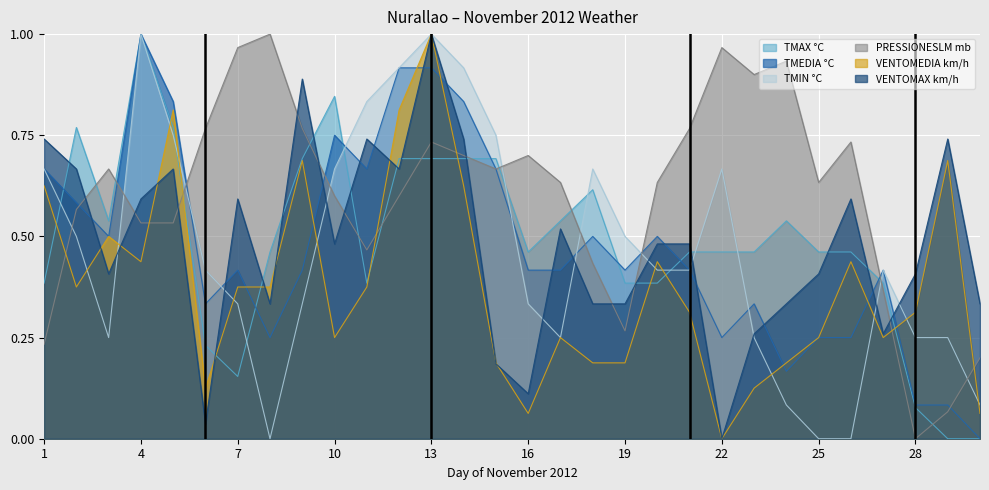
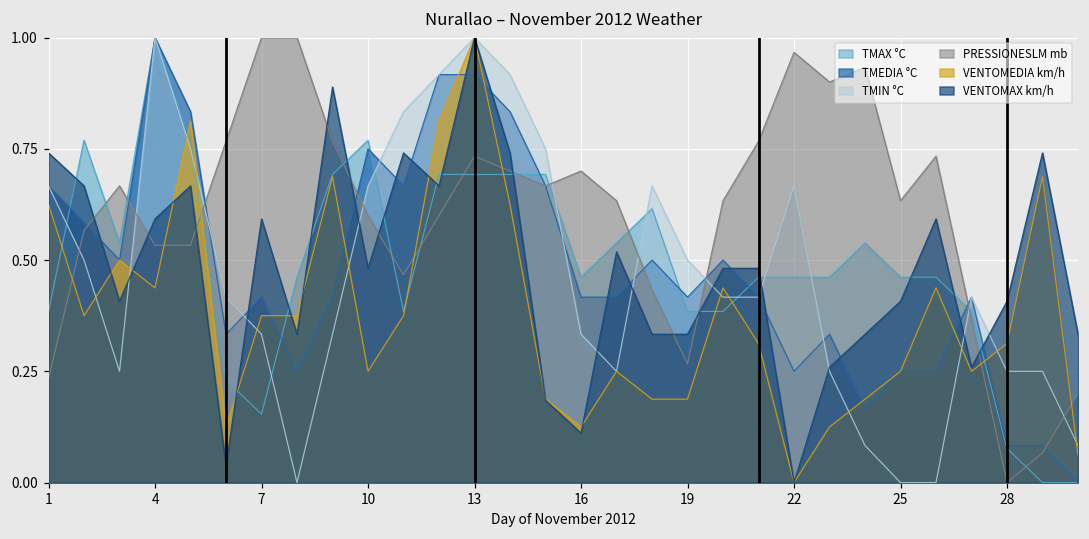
  {
    "TMAX °C": {
      "1": 0.38,
      "7": 0.15,
-     "10": 0.85,
+     "10": 0.77,
      "13": 0.69,
      "16": 0.46,
      "19": 0.38,
      "22": 0.46,
      "25": 0.46,
      "28": 0.08
    },
    "TMIN °C": {
      "7": 0.33,
      "10": 0.67,
      "16": 0.33,
      "19": 0.50,
      "22": 0.67,
      "25": 0.00,
      "28": 0.25
    },
    "PRESSIONESLM mb": {
      "1": 0.23,
      "4": 0.53,
-     "7": 0.97,
+     "7": 1.00,
      "10": 0.60,
      "13": 0.73,
      "16": 0.70,
      "19": 0.27,
      "22": 0.97,
      "25": 0.63,
      "28": 0.00
    },
    "VENTOMEDIA km/h": {
      "1": 0.63,
      "4": 0.44,
      "7": 0.38,
      "10": 0.25,
-     "16": 0.06,
+     "16": 0.13,
      "19": 0.19,
      "28": 0.31
    }
  }
